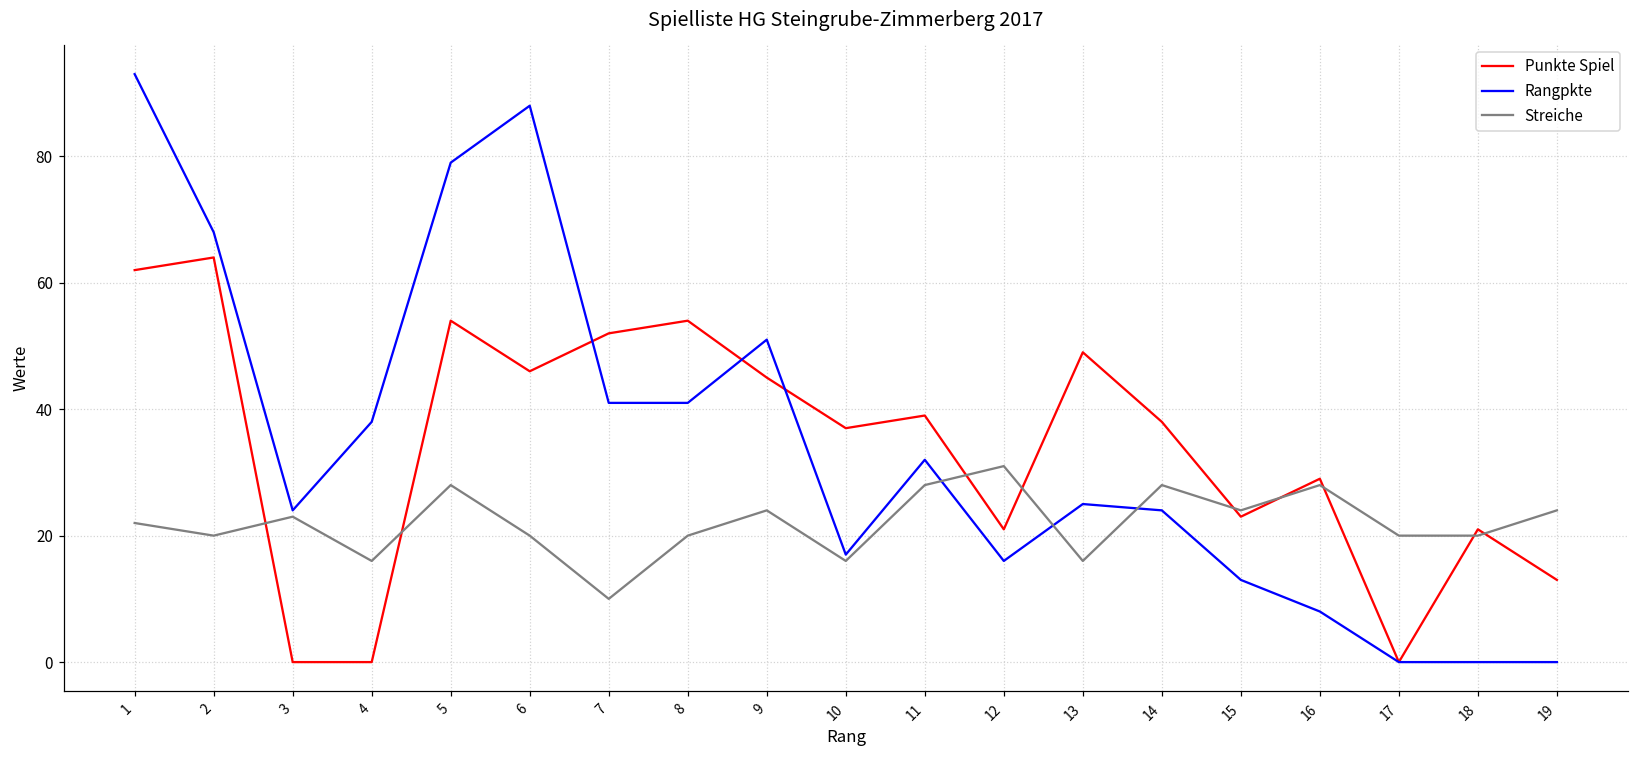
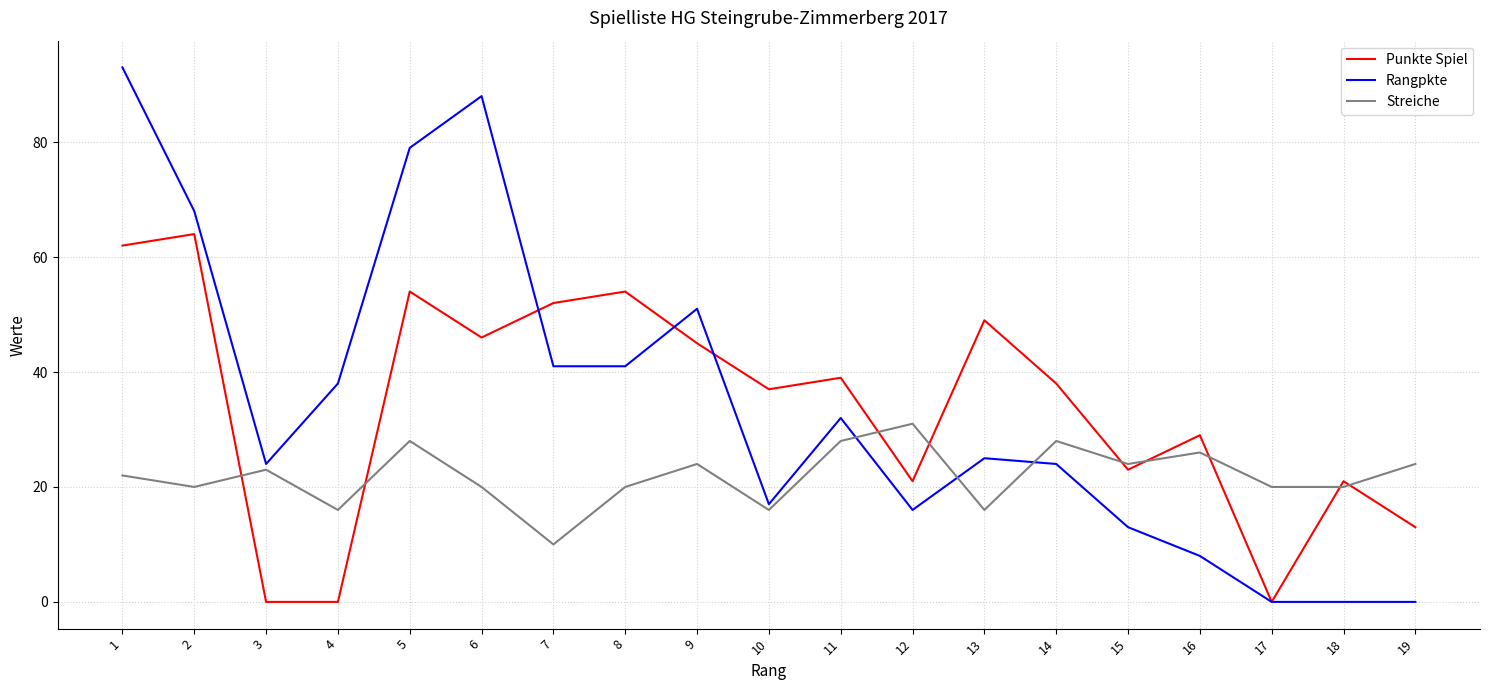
  {
    "Punkte Spiel": {
      "1": 62,
      "2": 64,
      "3": 0,
      "4": 0,
      "5": 54,
      "6": 46,
      "7": 52,
      "8": 54,
      "9": 45,
      "10": 37,
      "11": 39,
      "12": 21,
      "13": 49,
      "14": 38,
      "15": 23,
      "16": 29,
      "18": 21,
      "19": 13
    },
    "Rangpkte": {
      "1": 93,
      "2": 68,
      "3": 24,
      "4": 38,
      "5": 79,
      "6": 88,
      "7": 41,
      "8": 41,
      "9": 51,
      "10": 17,
      "11": 32,
      "12": 16,
      "13": 25,
      "14": 24,
      "15": 13,
      "16": 8,
      "18": 0,
      "19": 0
    },
    "Streiche": {
      "1": 22,
      "2": 20,
      "3": 23,
      "4": 16,
      "5": 28,
      "6": 20,
      "7": 10,
      "8": 20,
      "9": 24,
      "10": 16,
      "11": 28,
      "12": 31,
      "13": 16,
      "14": 28,
      "15": 24,
-     "16": 28,
+     "16": 26,
      "17": 20,
      "18": 20,
      "19": 24
    }
  }
